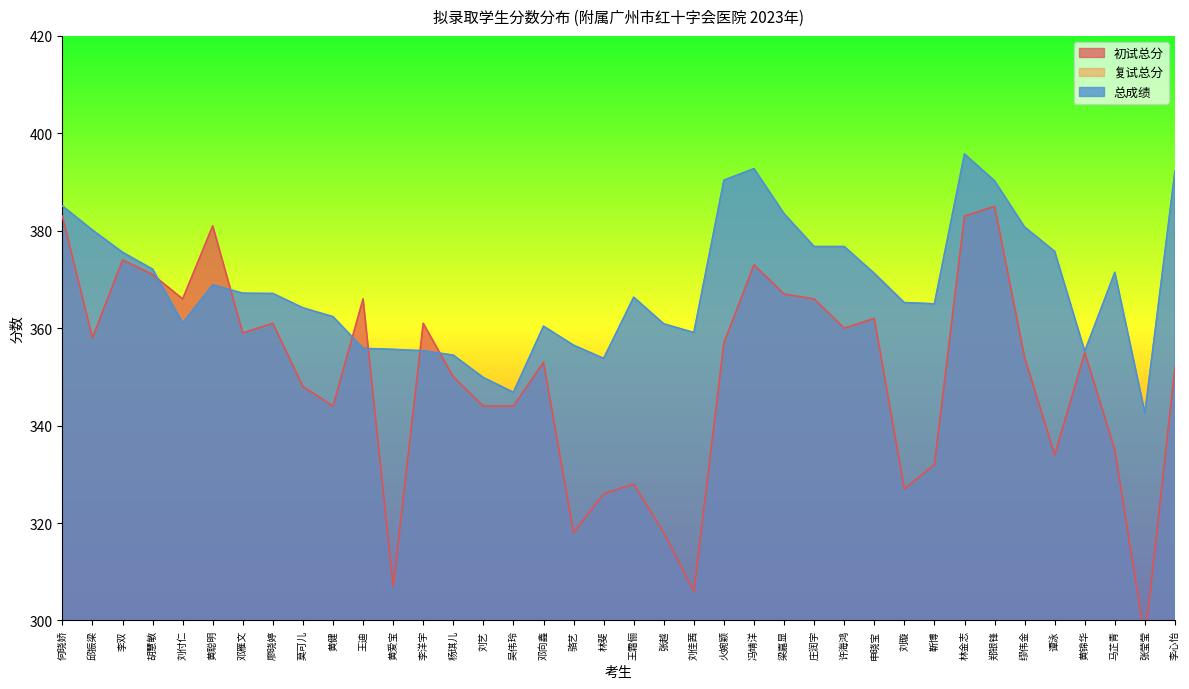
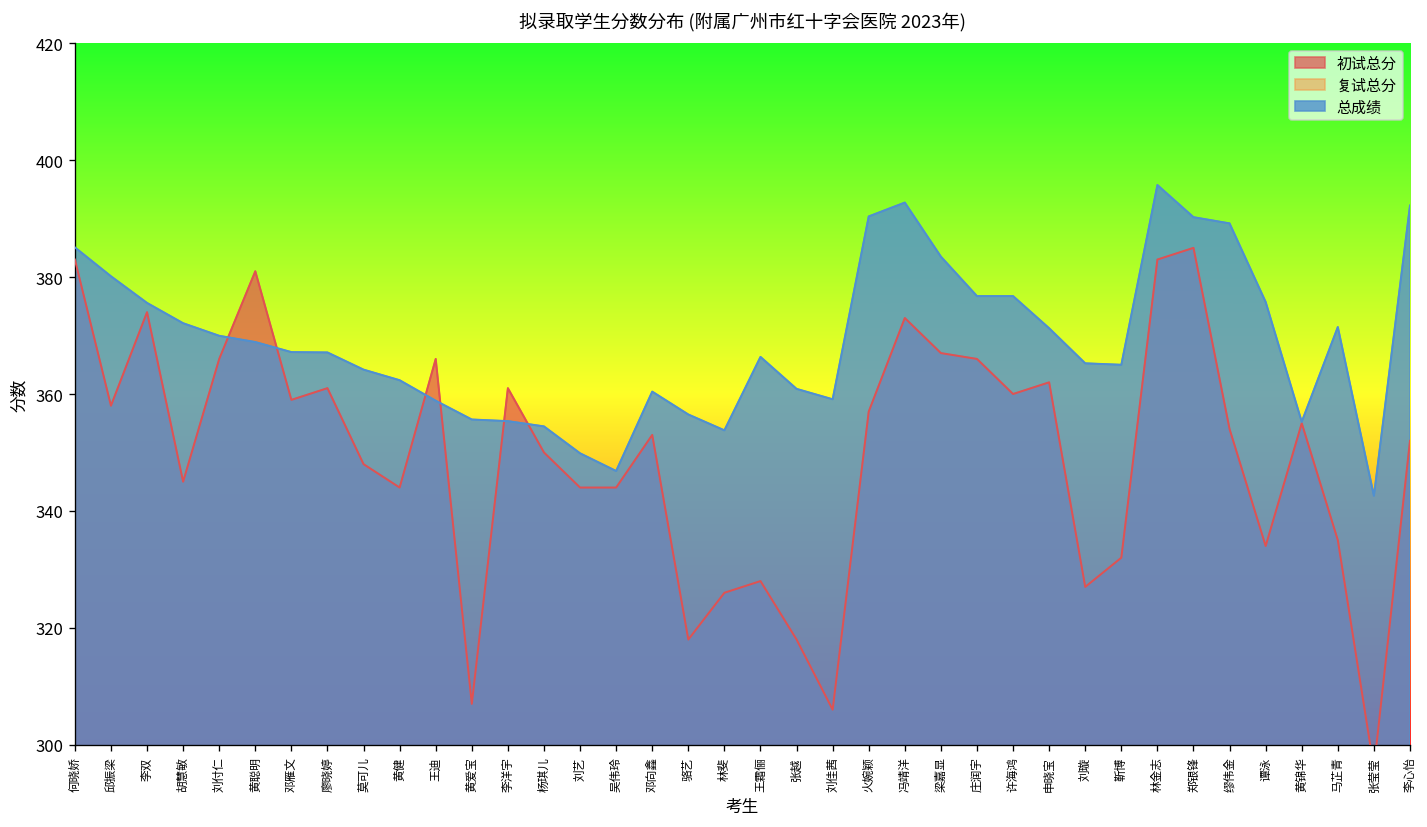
  {
    "初试总分": {
      "何晓娇": 383,
      "邱振梁": 358,
      "李双": 374,
-     "胡慧敏": 371,
+     "胡慧敏": 345,
      "刘付仁": 366,
      "黄聪明": 381,
      "邓雁文": 359,
      "廖晓婷": 361,
      "莫可儿": 348,
      "黄健": 344,
      "王迪": 366,
      "黄爱宝": 307,
      "李洋宇": 361,
      "杨琪儿": 350,
      "刘艺": 344,
      "吴伟玲": 344,
      "邓向鑫": 353,
      "骆艺": 318,
      "林斐": 326,
      "王霜俪": 328,
      "张越": 318,
      "刘佳茜": 306,
      "火婉颖": 357,
      "冯靖洋": 373,
      "梁嘉显": 367,
      "庄润宇": 366,
      "许海鸿": 360,
      "申晓宝": 362,
      "刘璇": 327,
      "靳博": 332,
      "林金志": 383,
      "郑银锋": 385,
      "缪伟金": 354,
      "谭泳": 334,
      "马芷青": 335,
      "李心怡": 352
    },
    "总成绩": {
      "何晓娇": 385,
      "邱振梁": 380,
      "李双": 376,
      "胡慧敏": 372,
-     "刘付仁": 361,
+     "刘付仁": 370,
      "黄聪明": 369,
      "邓雁文": 367,
      "廖晓婷": 367,
      "莫可儿": 364,
      "黄健": 362,
-     "王迪": 356,
+     "王迪": 359,
      "黄爱宝": 356,
      "李洋宇": 355,
      "杨琪儿": 354,
      "刘艺": 350,
      "吴伟玲": 347,
      "邓向鑫": 360,
      "骆艺": 357,
      "林斐": 354,
      "王霜俪": 366,
      "张越": 361,
      "刘佳茜": 359,
      "火婉颖": 390,
      "冯靖洋": 393,
      "梁嘉显": 384,
      "庄润宇": 377,
      "许海鸿": 377,
      "申晓宝": 371,
      "刘璇": 365,
      "靳博": 365,
      "林金志": 396,
      "郑银锋": 390,
-     "缪伟金": 381,
+     "缪伟金": 389,
      "谭泳": 376,
      "马芷青": 371,
      "张莹莹": 343,
      "李心怡": 392
    }
  }
